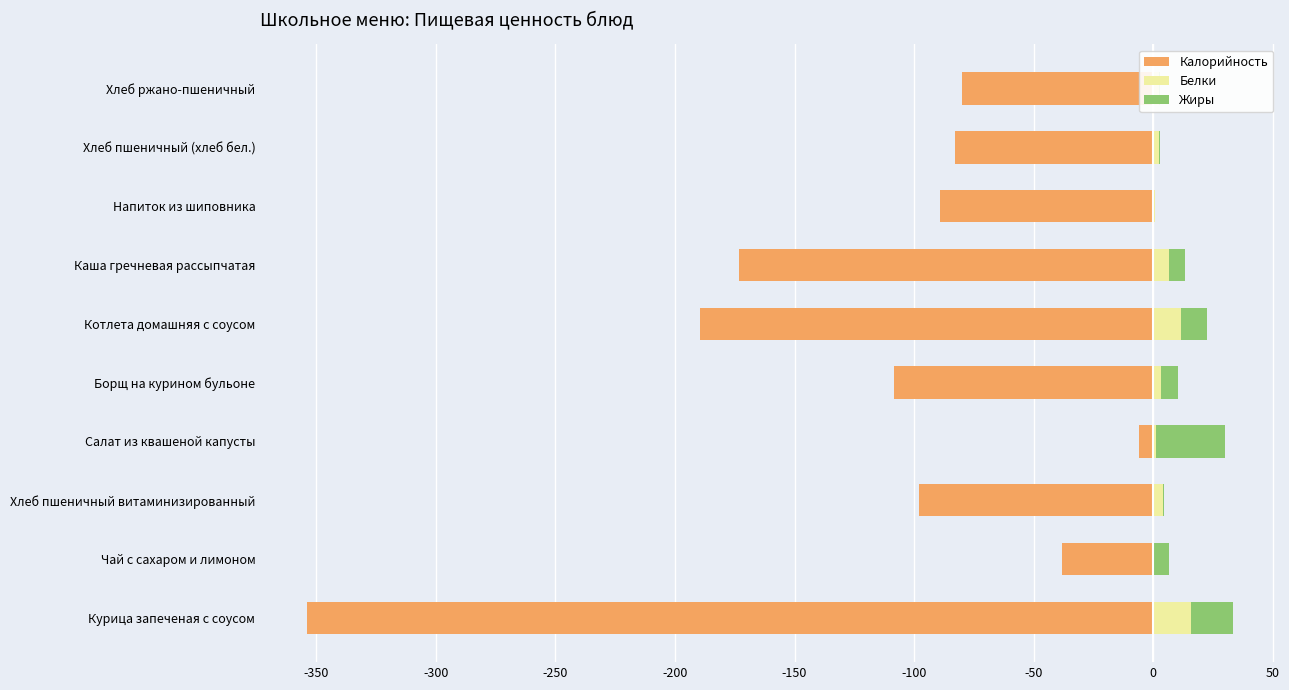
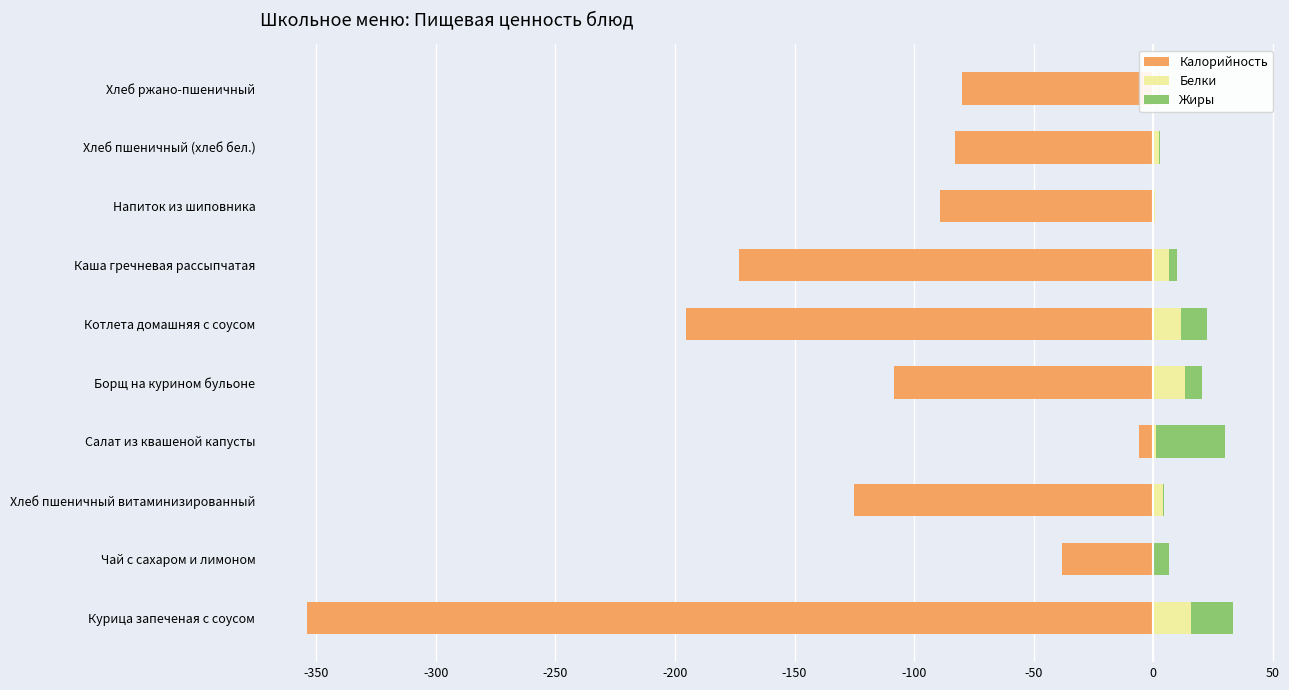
  {
    "Калорийность": {
      "Хлеб ржано-пшеничный": -80,
      "Хлеб пшеничный (хлеб бел.)": -83,
      "Напиток из шиповника": -89,
      "Каша гречневая рассыпчатая": -173,
-     "Котлета домашняя с соусом": -190,
+     "Котлета домашняя с соусом": -195,
      "Борщ на курином бульоне": -109,
      "Салат из квашеной капусты": -6,
-     "Хлеб пшеничный витаминизированный": -98,
+     "Хлеб пшеничный витаминизированный": -125,
      "Чай с сахаром и лимоном": -38,
      "Курица запеченая с соусом": -354
    },
    "Белки": {
      "Хлеб пшеничный (хлеб бел.)": 2,
      "Каша гречневая рассыпчатая": 7,
      "Котлета домашняя с соусом": 11,
-     "Борщ на курином бульоне": 3,
+     "Борщ на курином бульоне": 13,
      "Хлеб пшеничный витаминизированный": 4,
      "Курица запеченая с соусом": 16
    },
    "Жиры": {
-     "Каша гречневая рассыпчатая": 7,
+     "Каша гречневая рассыпчатая": 3,
      "Котлета домашняя с соусом": 11,
      "Борщ на курином бульоне": 7,
      "Салат из квашеной капусты": 29,
      "Чай с сахаром и лимоном": 6,
      "Курица запеченая с соусом": 18
    }
  }
